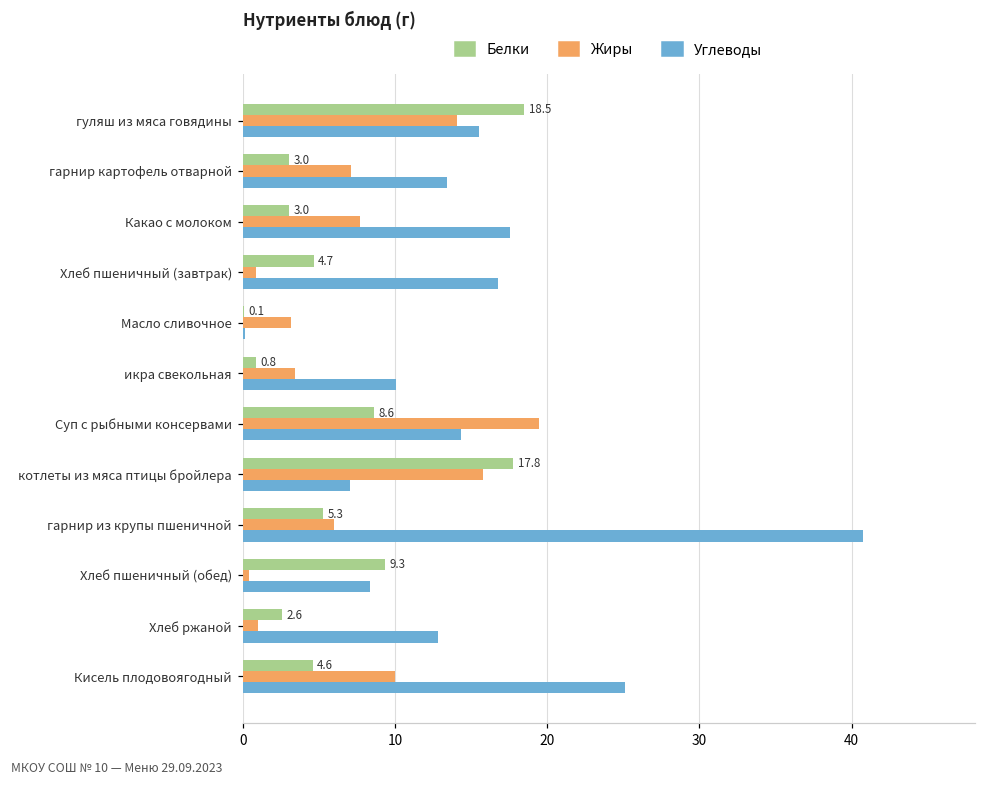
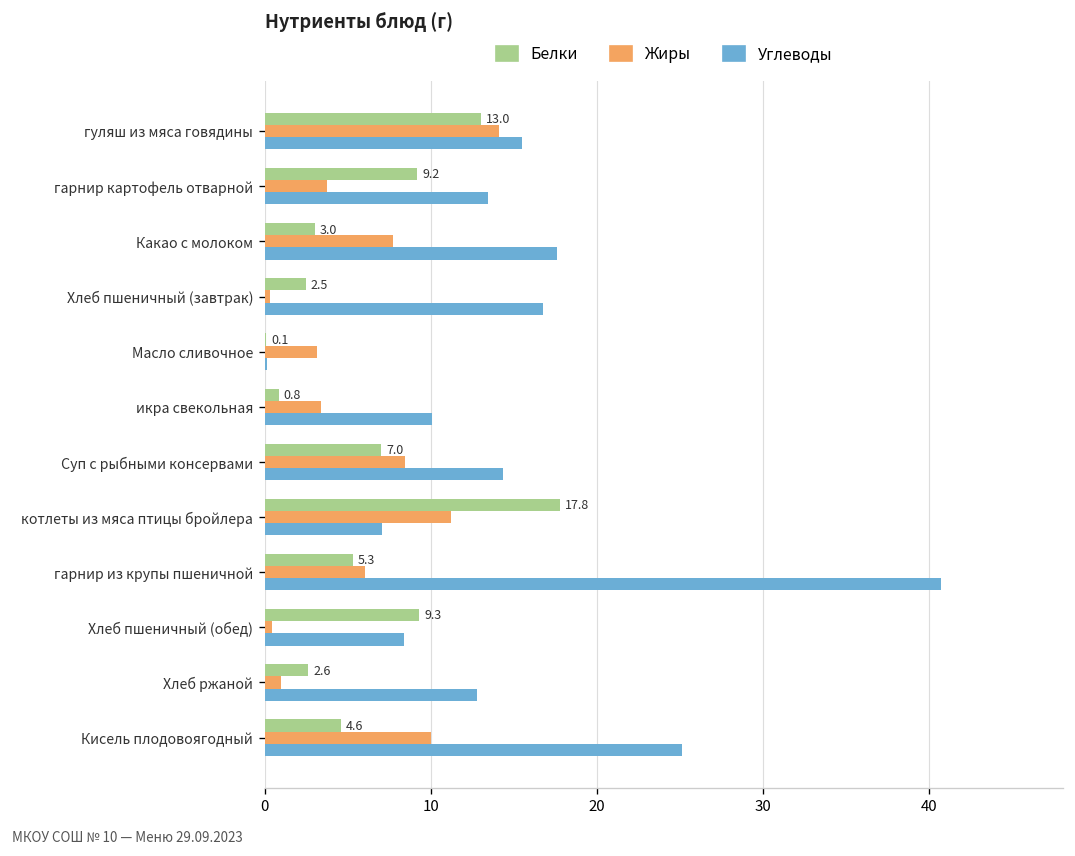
  {
    "Белки": {
-     "гуляш из мяса говядины": 18.5,
-     "гарнир картофель отварной": 3.0,
+     "гуляш из мяса говядины": 13.0,
+     "гарнир картофель отварной": 9.2,
      "Какао с молоком": 3.0,
-     "Хлеб пшеничный (завтрак)": 4.7,
+     "Хлеб пшеничный (завтрак)": 2.5,
      "Масло сливочное": 0.1,
      "икра свекольная": 0.8,
-     "Суп с рыбными консервами": 8.6,
+     "Суп с рыбными консервами": 7.0,
      "котлеты из мяса птицы бройлера": 17.8,
      "гарнир из крупы пшеничной": 5.3,
      "Хлеб пшеничный (обед)": 9.3,
      "Хлеб ржаной": 2.6,
      "Кисель плодовоягодный": 4.6
    },
    "Жиры": {
      "гуляш из мяса говядины": 14.1,
-     "гарнир картофель отварной": 7.1,
+     "гарнир картофель отварной": 3.7,
      "Какао с молоком": 7.7,
-     "Хлеб пшеничный (завтрак)": 0.9,
+     "Хлеб пшеничный (завтрак)": 0.3,
      "Масло сливочное": 3.2,
      "икра свекольная": 3.4,
-     "Суп с рыбными консервами": 19.5,
-     "котлеты из мяса птицы бройлера": 15.8,
+     "Суп с рыбными консервами": 8.4,
+     "котлеты из мяса птицы бройлера": 11.2,
      "гарнир из крупы пшеничной": 6.0,
      "Хлеб пшеничный (обед)": 0.4,
      "Хлеб ржаной": 1.0,
      "Кисель плодовоягодный": 10.0
    },
    "Углеводы": {
      "гуляш из мяса говядины": 15.5,
      "гарнир картофель отварной": 13.4,
      "Какао с молоком": 17.6,
      "Хлеб пшеничный (завтрак)": 16.8,
      "икра свекольная": 10.1,
      "Суп с рыбными консервами": 14.3,
      "котлеты из мяса птицы бройлера": 7.1,
      "гарнир из крупы пшеничной": 40.7,
      "Хлеб пшеничный (обед)": 8.4,
      "Хлеб ржаной": 12.8,
      "Кисель плодовоягодный": 25.1
    }
  }
